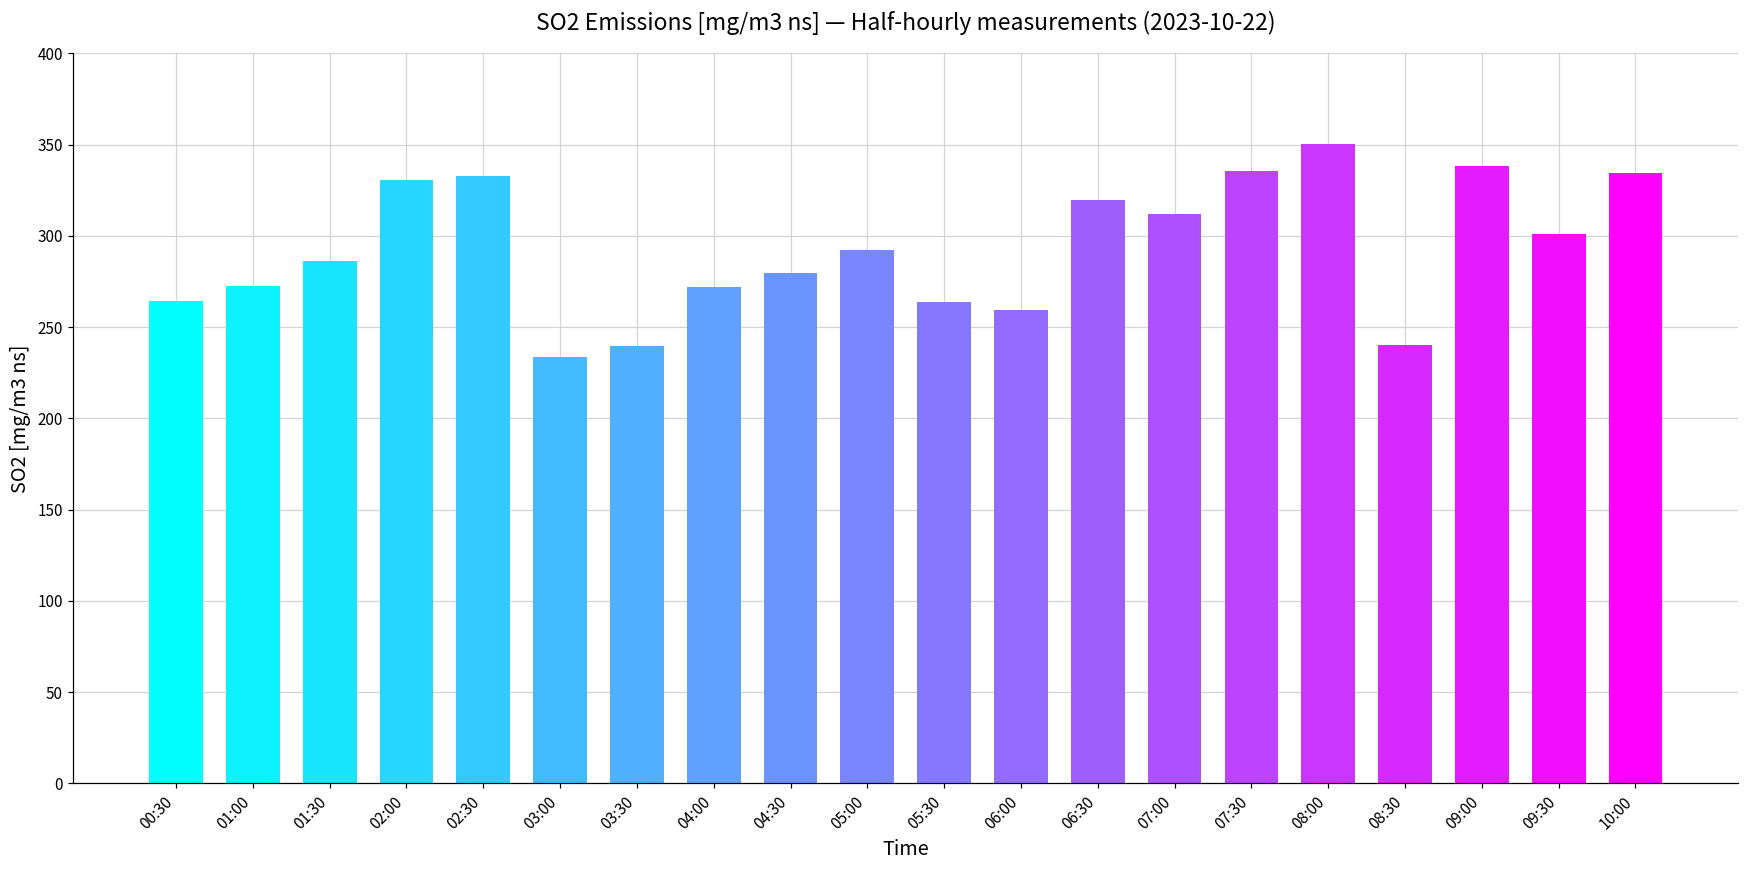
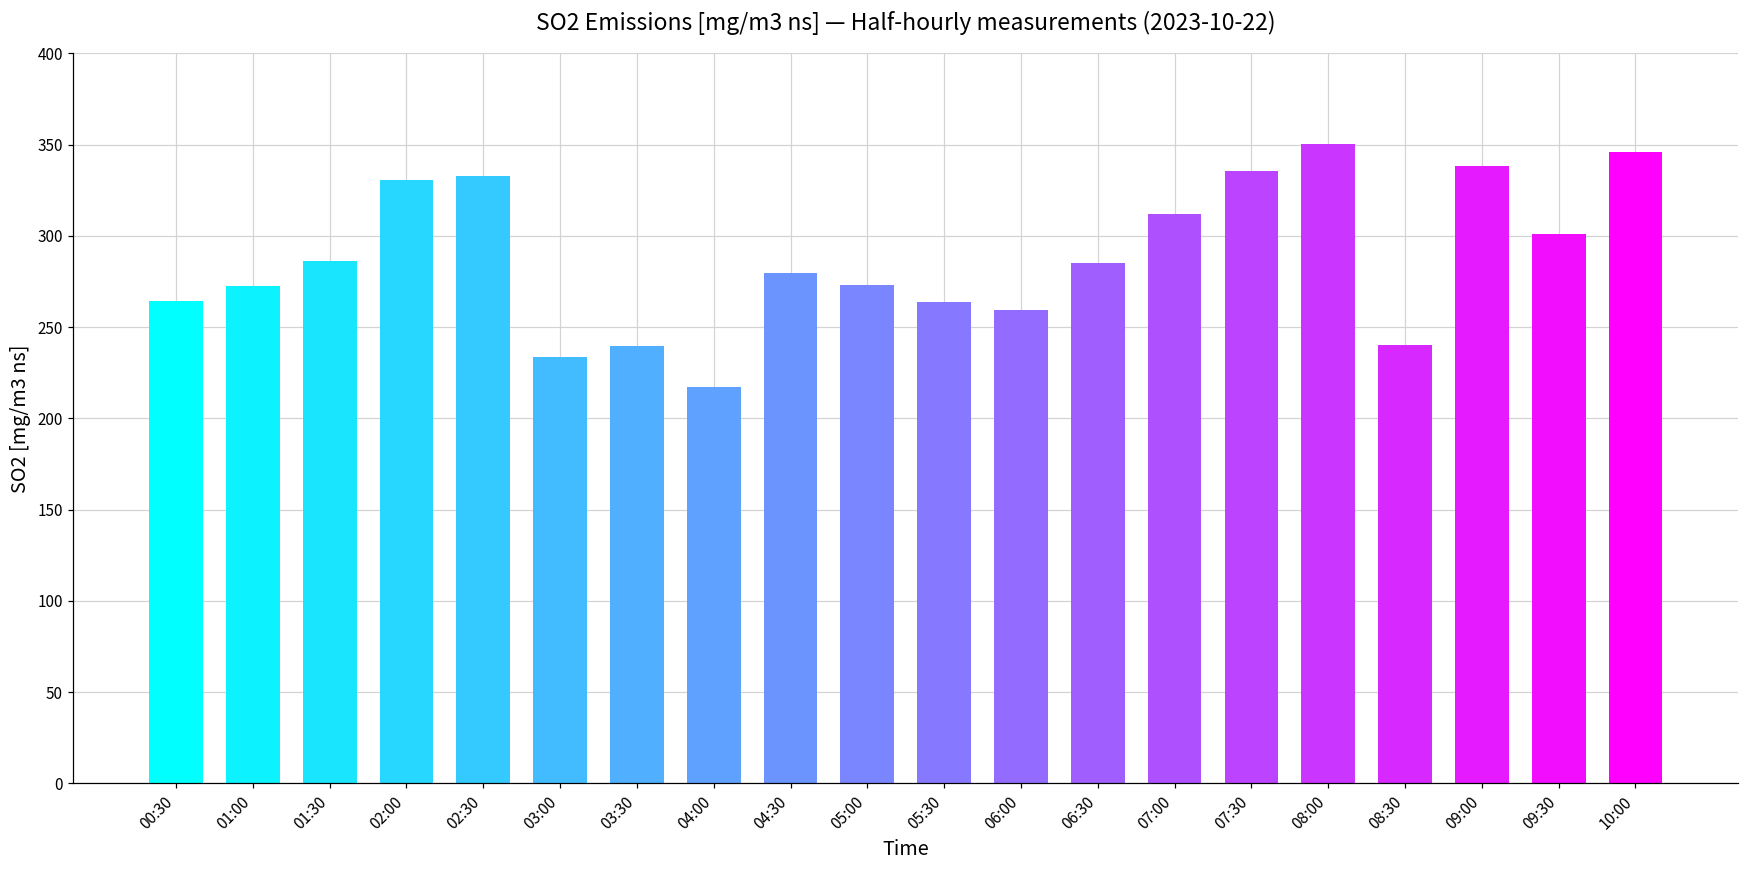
  {
    "00:30": 264,
    "01:00": 272,
    "01:30": 286,
    "02:00": 330,
    "02:30": 333,
    "03:00": 234,
    "03:30": 240,
-   "04:00": 272,
+   "04:00": 217,
    "04:30": 280,
-   "05:00": 292,
+   "05:00": 273,
    "05:30": 264,
    "06:00": 259,
-   "06:30": 320,
+   "06:30": 285,
    "07:00": 312,
    "07:30": 335,
    "08:00": 350,
    "08:30": 240,
    "09:00": 338,
    "09:30": 301,
-   "10:00": 334
+   "10:00": 346
  }
